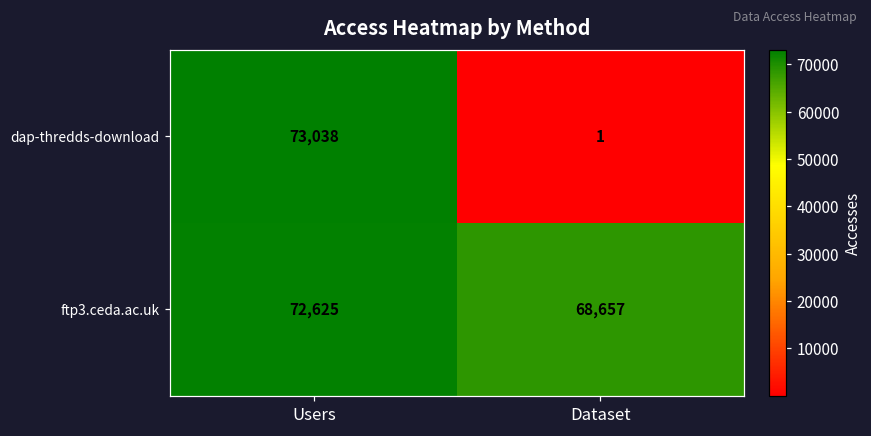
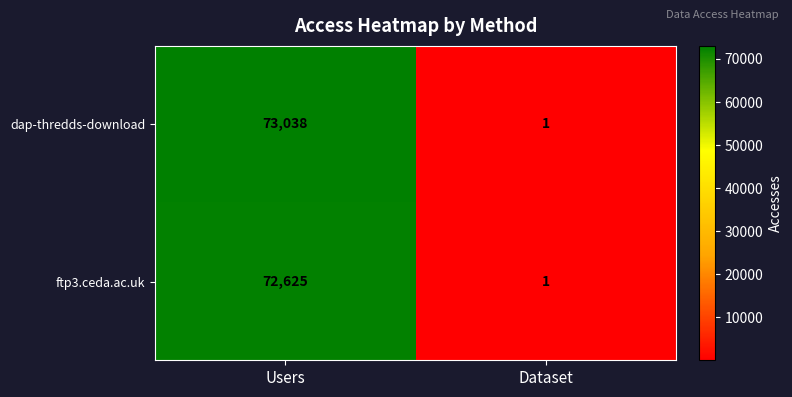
  {
    "dap-thredds-download": {
      "Users": "73,038",
      "Dataset": "1"
    },
    "ftp3.ceda.ac.uk": {
      "Users": "72,625",
-     "Dataset": "68,657"
+     "Dataset": "1"
    }
  }
